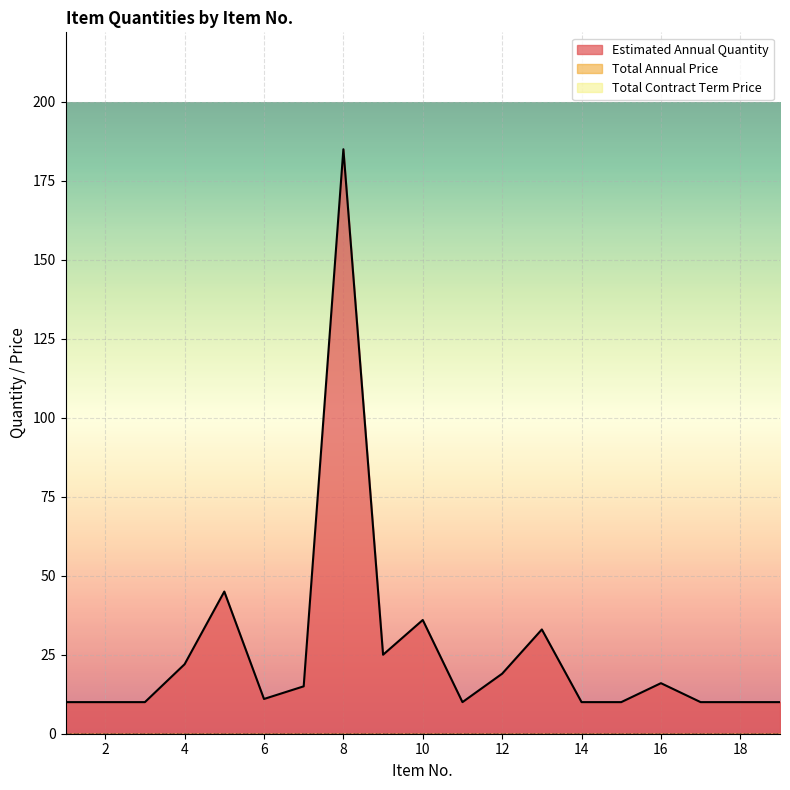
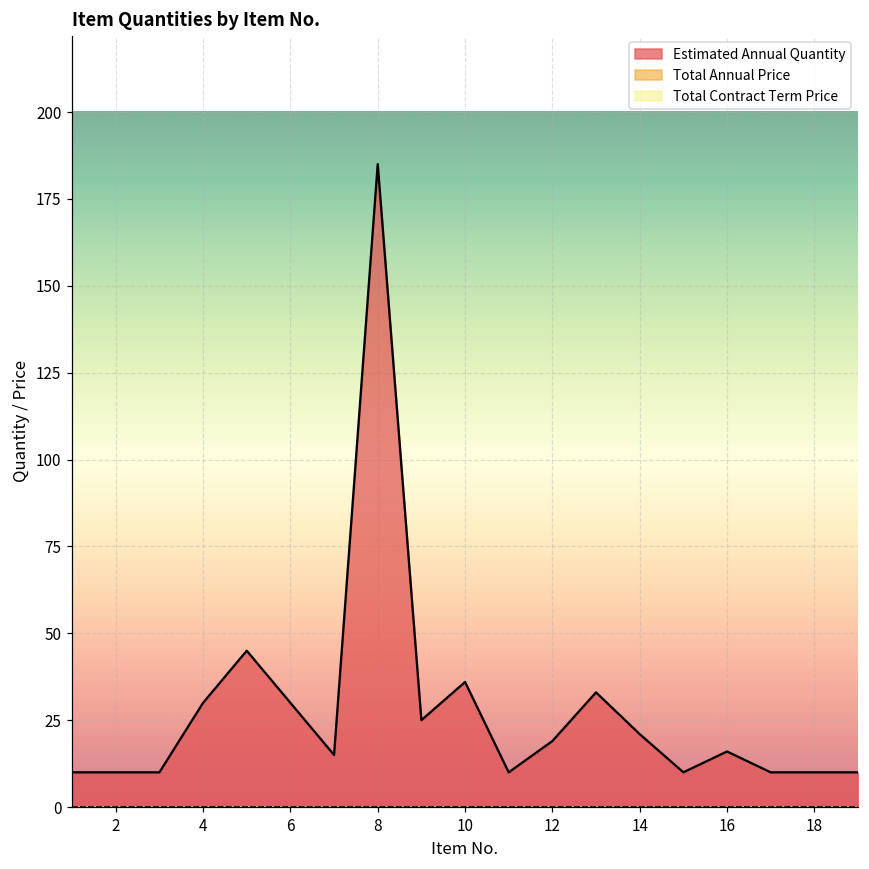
  {
    "Estimated Annual Quantity": {
      "2": 10,
-     "4": 22,
-     "6": 11,
+     "4": 30,
+     "6": 30,
      "8": 185,
      "10": 36,
      "12": 19,
-     "14": 10,
+     "14": 21,
      "16": 16,
      "18": 10
    },
    "Total Contract Term Price": {
      "2": 0,
      "4": 0,
      "6": 0,
      "8": 0,
      "10": 0,
      "12": 0,
      "14": 0,
      "16": 0,
      "18": 0
    }
  }
